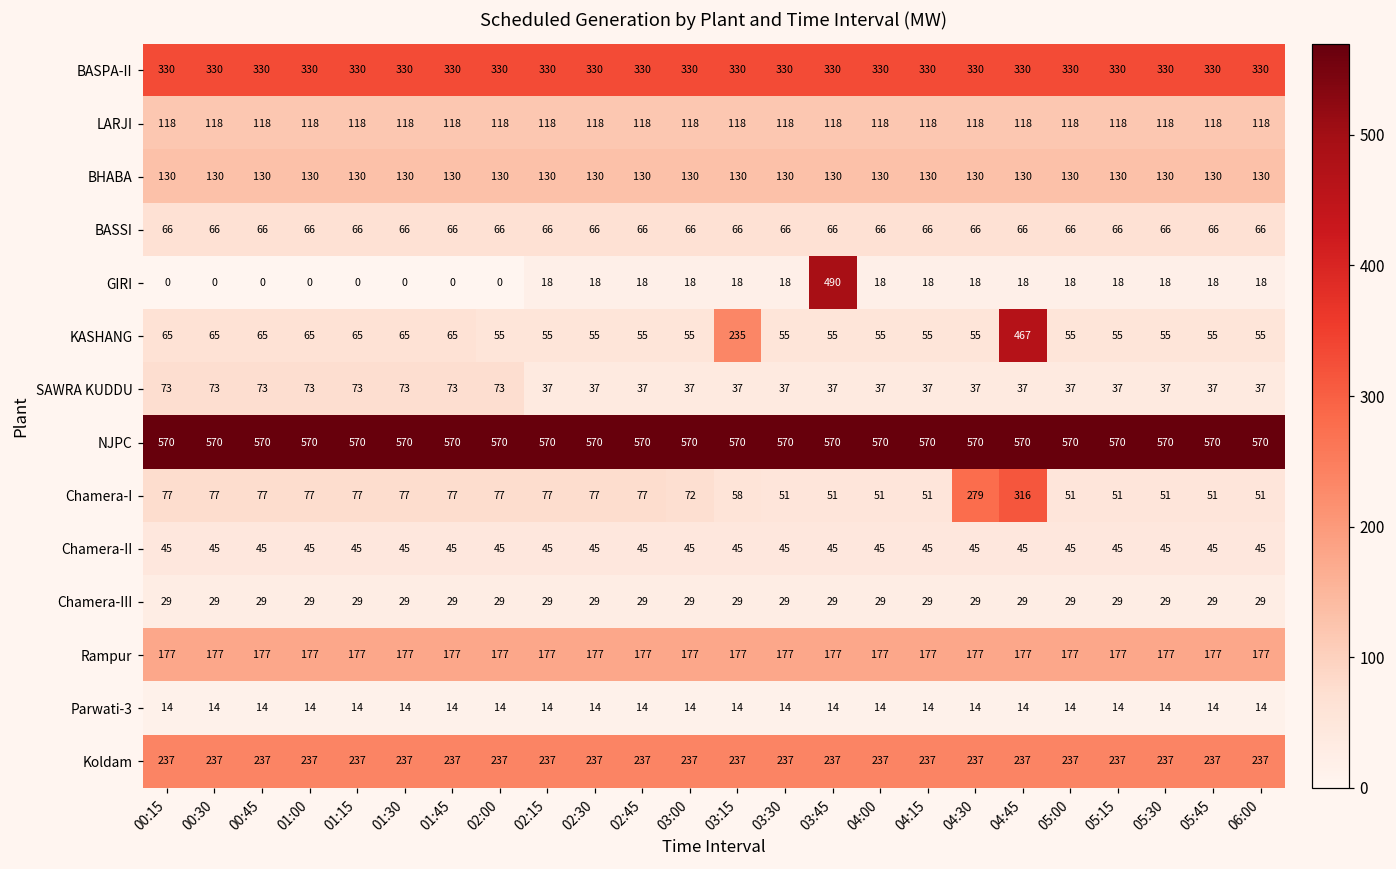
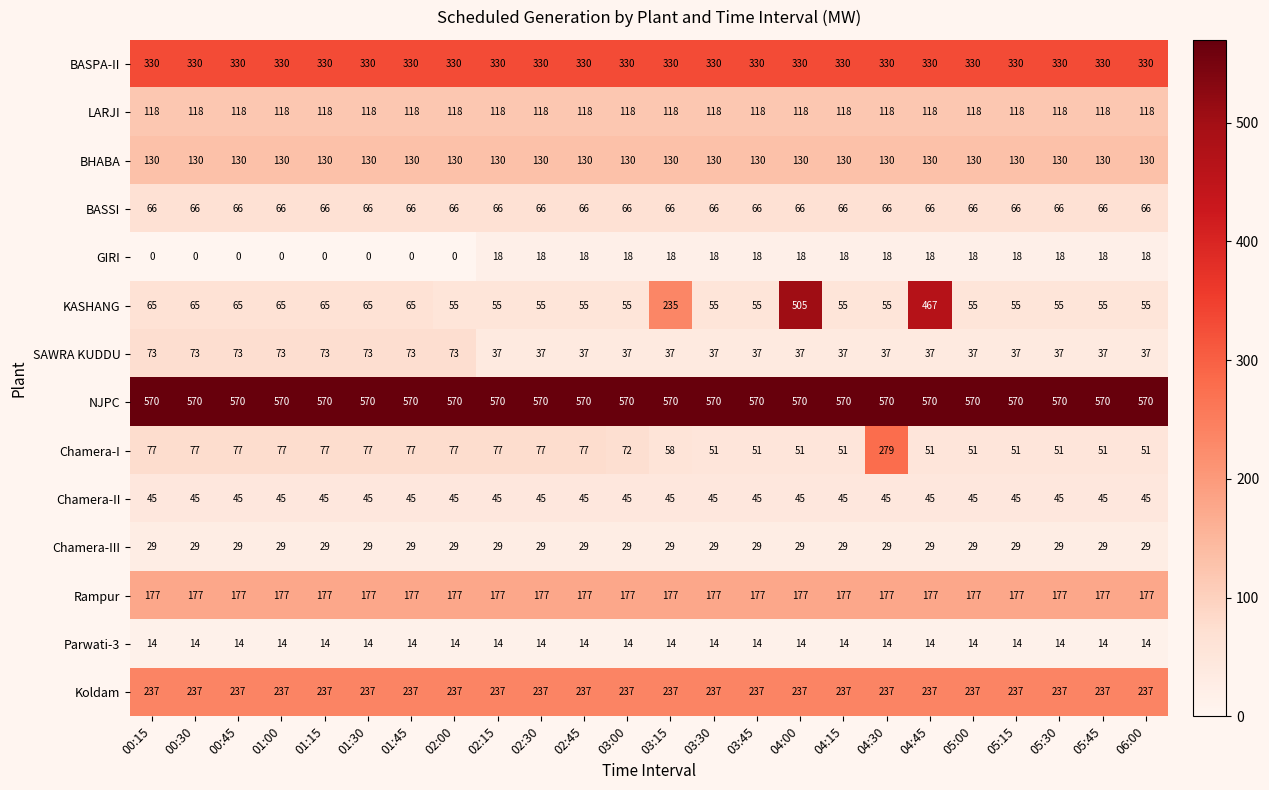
  {
    "GIRI": {
      "00:15": 0,
      "00:30": 0,
      "00:45": 0,
      "01:00": 0,
      "01:15": 0,
      "01:30": 0,
      "01:45": 0,
      "02:00": 0,
      "02:15": 18,
      "02:30": 18,
      "02:45": 18,
      "03:00": 18,
      "03:15": 18,
      "03:30": 18,
-     "03:45": 490,
+     "03:45": 18,
      "04:00": 18,
      "04:15": 18,
      "04:30": 18,
      "04:45": 18,
      "05:00": 18,
      "05:15": 18,
      "05:30": 18,
      "05:45": 18,
      "06:00": 18
    },
    "KASHANG": {
      "00:15": 65,
      "00:30": 65,
      "00:45": 65,
      "01:00": 65,
      "01:15": 65,
      "01:30": 65,
      "01:45": 65,
      "02:00": 55,
      "02:15": 55,
      "02:30": 55,
      "02:45": 55,
      "03:00": 55,
      "03:15": 235,
      "03:30": 55,
      "03:45": 55,
-     "04:00": 55,
+     "04:00": 505,
      "04:15": 55,
      "04:30": 55,
      "04:45": 467,
      "05:00": 55,
      "05:15": 55,
      "05:30": 55,
      "05:45": 55,
      "06:00": 55
    },
    "Chamera-I": {
      "00:15": 77,
      "00:30": 77,
      "00:45": 77,
      "01:00": 77,
      "01:15": 77,
      "01:30": 77,
      "01:45": 77,
      "02:00": 77,
      "02:15": 77,
      "02:30": 77,
      "02:45": 77,
      "03:00": 72,
      "03:15": 58,
      "03:30": 51,
      "03:45": 51,
      "04:00": 51,
      "04:15": 51,
      "04:30": 279,
-     "04:45": 316,
+     "04:45": 51,
      "05:00": 51,
      "05:15": 51,
      "05:30": 51,
      "05:45": 51,
      "06:00": 51
    }
  }
